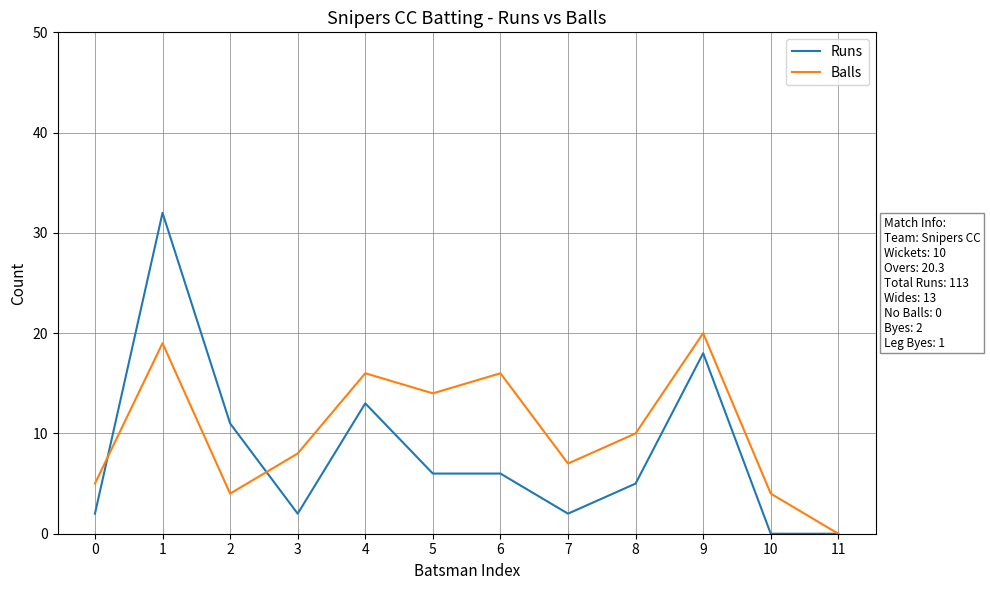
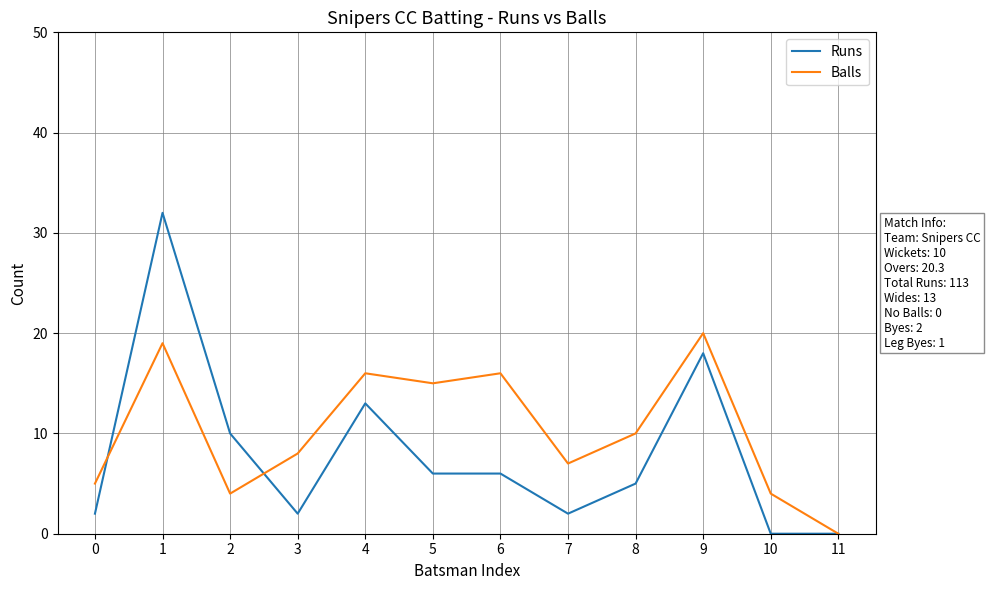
  {
    "Runs": {
      "0": 2,
      "1": 32,
-     "2": 11,
+     "2": 10,
      "3": 2,
      "4": 13,
      "5": 6,
      "6": 6,
      "7": 2,
      "8": 5,
      "9": 18,
      "10": 0
    },
    "Balls": {
      "0": 5,
      "1": 19,
      "2": 4,
      "3": 8,
      "4": 16,
-     "5": 14,
+     "5": 15,
      "6": 16,
      "7": 7,
      "8": 10,
      "9": 20,
      "10": 4
    }
  }
